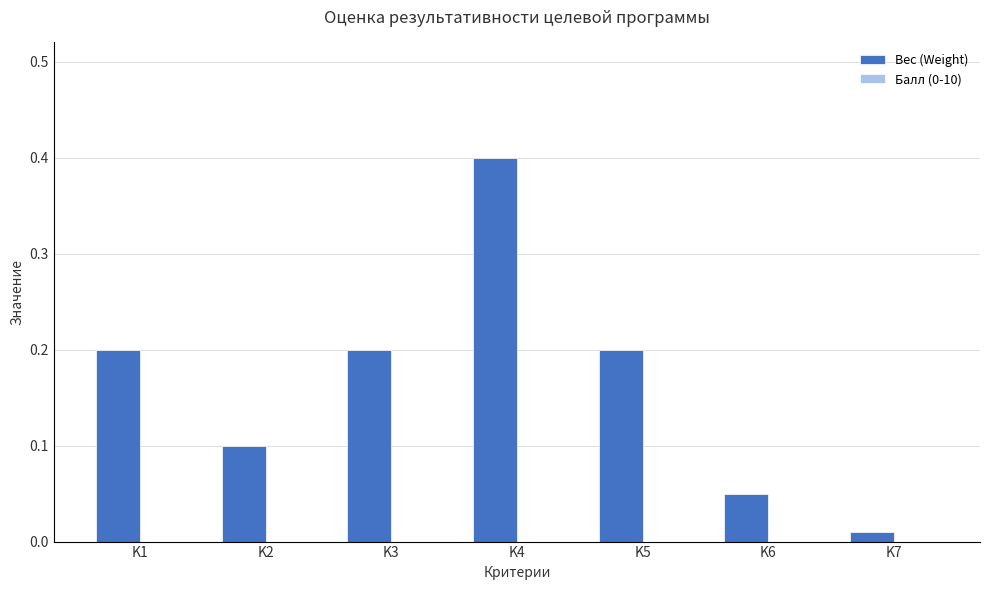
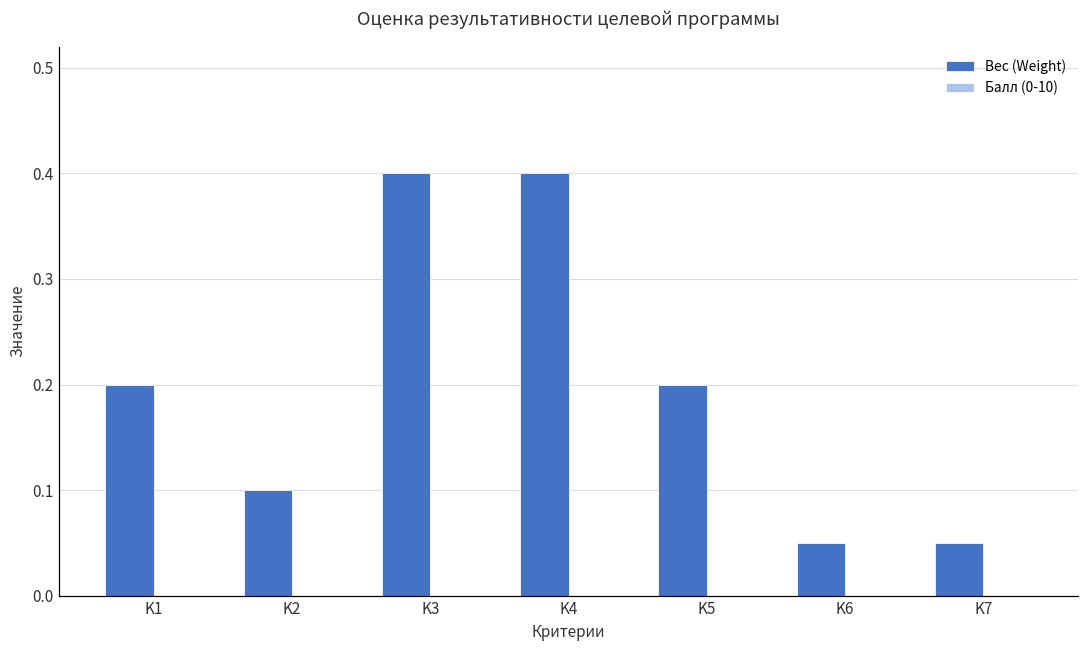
  {
    "Вес (Weight)": {
      "K1": 0.20,
      "K2": 0.10,
-     "K3": 0.2,
+     "K3": 0.4,
      "K4": 0.40,
      "K5": 0.20,
      "K6": 0.05,
-     "K7": 0.01
+     "K7": 0.05
    },
    "Балл (0-10)": {
      "K1": 0.00,
      "K2": 0.00,
      "K3": 0.00,
      "K4": 0.00,
      "K5": 0.00,
      "K6": 0.00,
      "K7": 0.00
    }
  }
